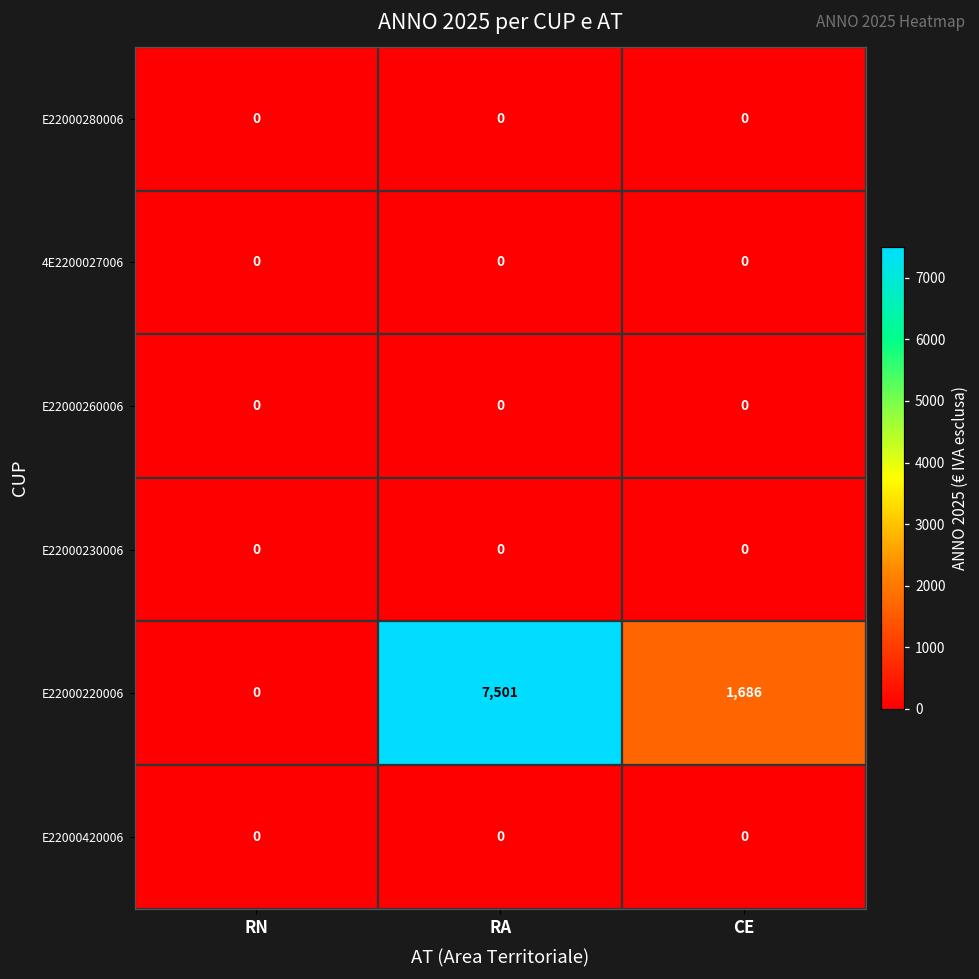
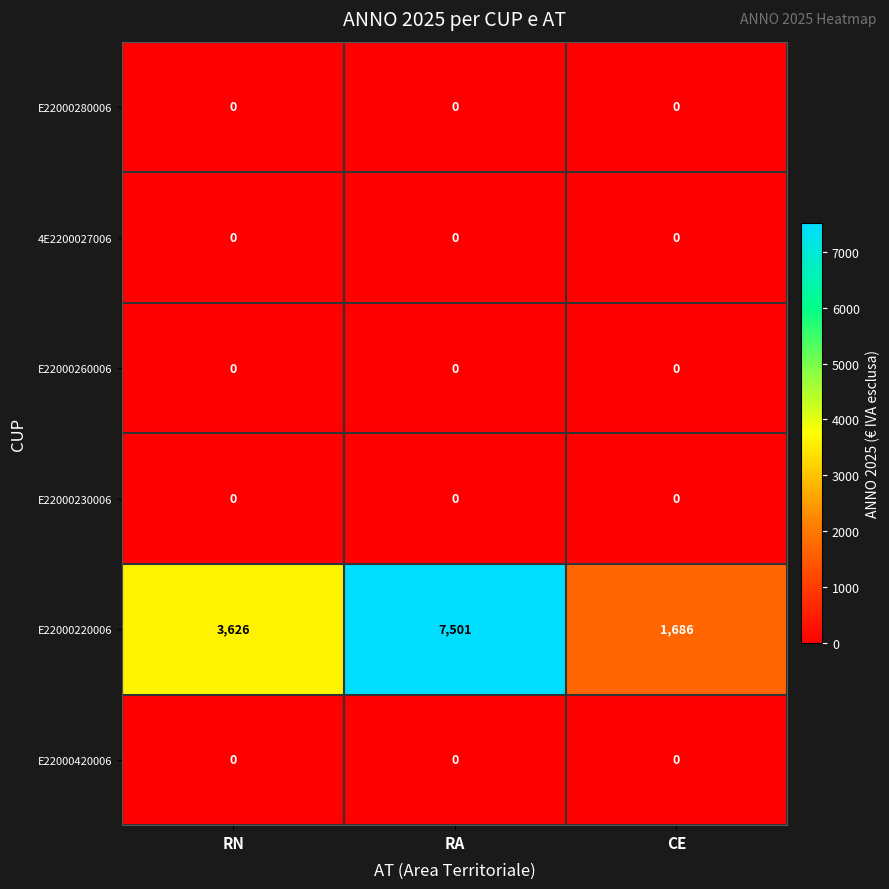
  {
    "E22000280006": {
      "RN": "0",
      "RA": "0",
      "CE": "0"
    },
    "4E2200027006": {
      "RN": "0",
      "RA": "0",
      "CE": "0"
    },
    "E22000260006": {
      "RN": "0",
      "RA": "0",
      "CE": "0"
    },
    "E22000230006": {
      "RN": "0",
      "RA": "0",
      "CE": "0"
    },
    "E22000220006": {
-     "RN": "0",
+     "RN": "3,626",
      "RA": "7,501",
      "CE": "1,686"
    },
    "E22000420006": {
      "RN": "0",
      "RA": "0",
      "CE": "0"
    }
  }
